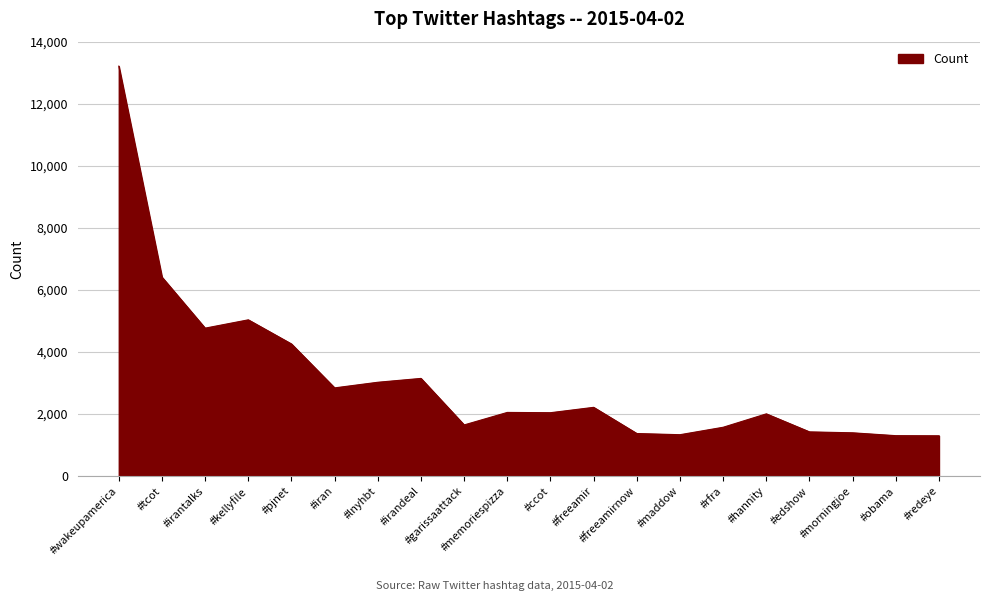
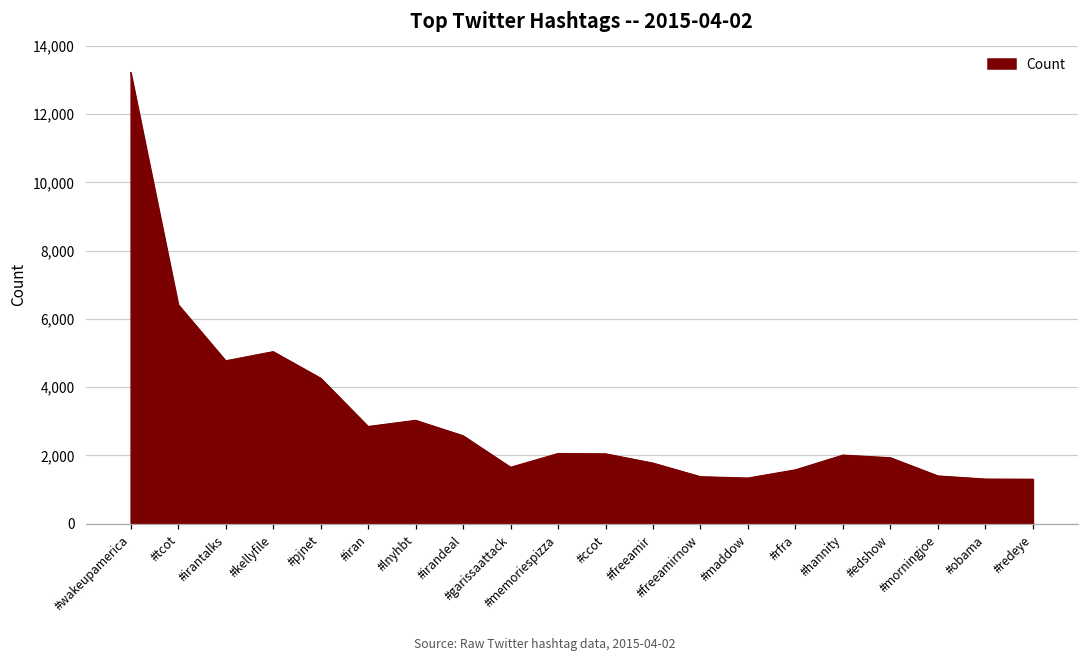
  {
    "#wakeupamerica": "13,200",
    "#tcot": "6,400",
    "#irantalks": "4,800",
    "#kellyfile": "5,000",
    "#pjnet": "4,300",
    "#iran": "2,800",
    "#lnyhbt": "3,000",
-   "#irandeal": "3,100",
+   "#irandeal": "2,600",
    "#garissaattack": "1,600",
    "#memoriespizza": "2,100",
    "#ccot": "2,000",
-   "#freeamir": "2,200",
+   "#freeamir": "1,800",
    "#freeamirnow": "1,400",
    "#maddow": "1,300",
    "#rfra": "1,600",
    "#hannity": "2,000",
-   "#edshow": "1,400",
+   "#edshow": "1,900",
    "#morningjoe": "1,400",
    "#obama": "1,300",
    "#redeye": "1,300"
  }
